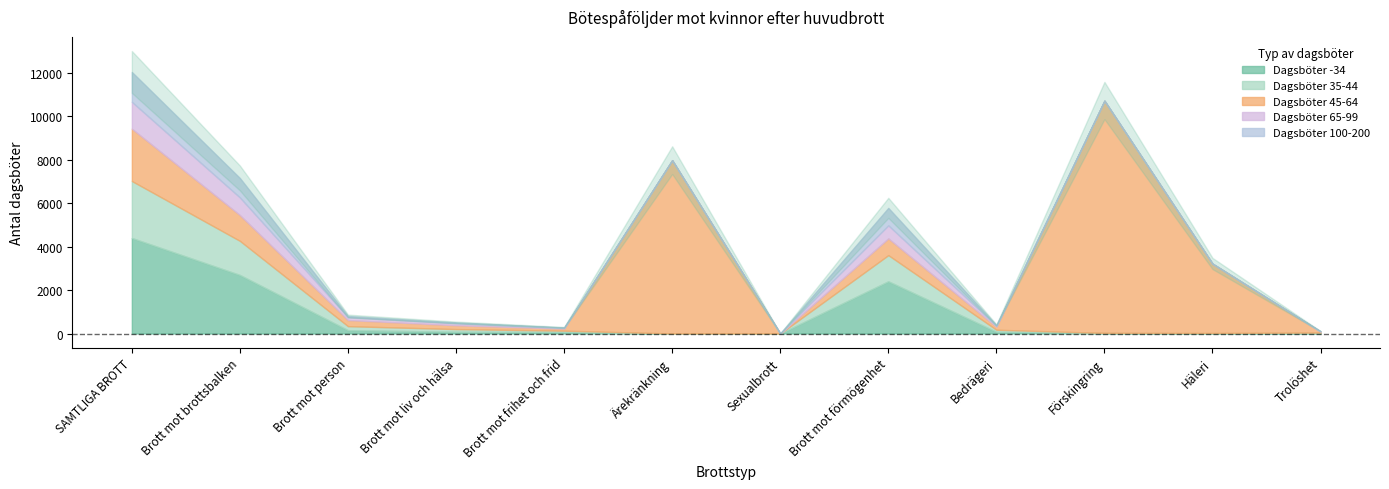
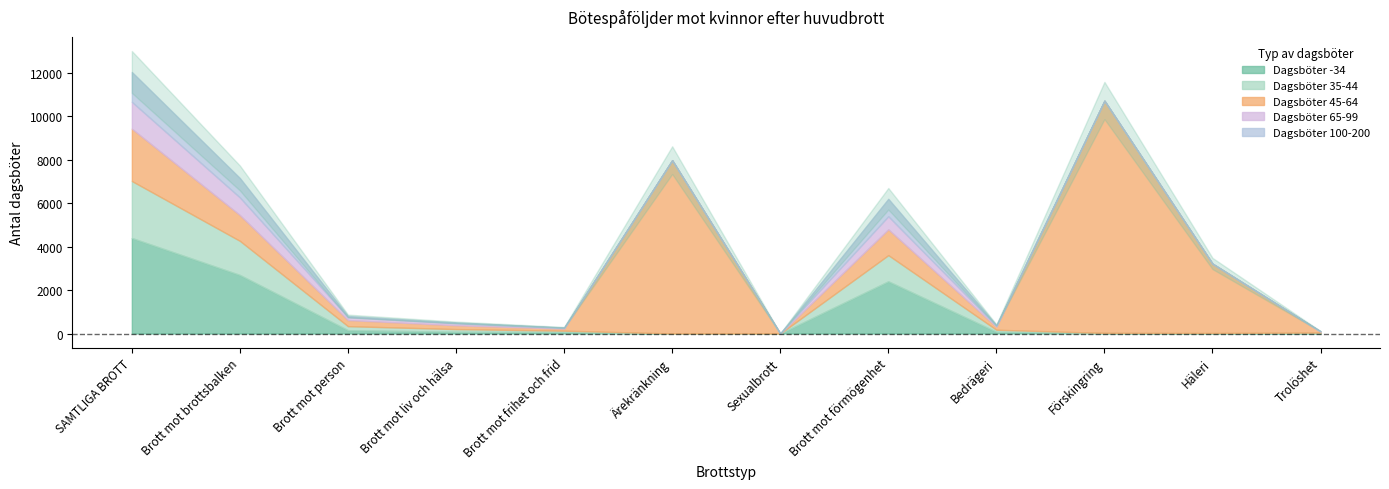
  {
    "Dagsböter 45-64": {
      "SAMTLIGA BROTT": 2400,
      "Brott mot brottsbalken": 1200,
      "Brott mot person": 300,
-     "Brott mot förmögenhet": 800
+     "Brott mot förmögenhet": 1200
    }
  }
